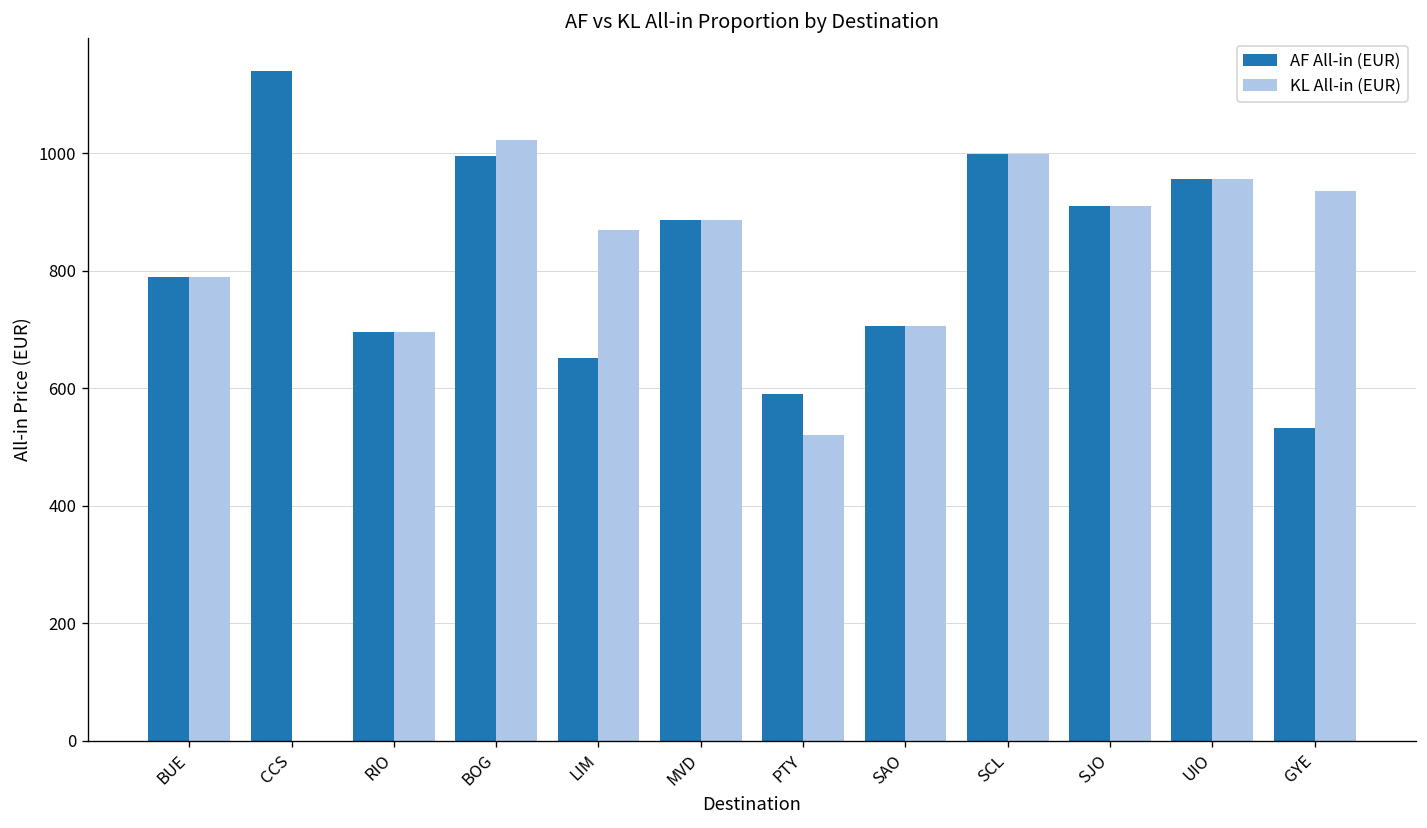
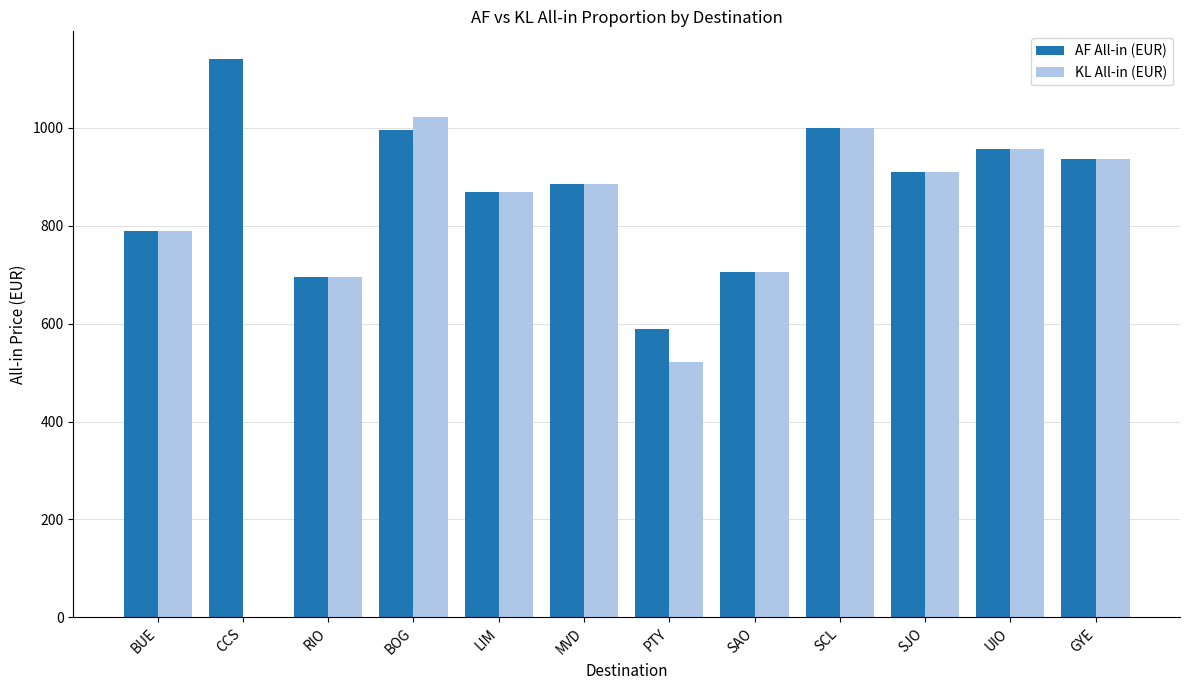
  {
    "AF All-in (EUR)": {
      "BUE": 790,
      "CCS": 1140,
      "RIO": 700,
      "BOG": 1000,
-     "LIM": 650,
+     "LIM": 870,
      "MVD": 890,
      "PTY": 590,
      "SAO": 710,
      "SCL": 1000,
      "SJO": 910,
      "UIO": 960,
-     "GYE": 530
+     "GYE": 940
    },
    "KL All-in (EUR)": {
      "BUE": 790,
      "CCS": 0,
      "RIO": 700,
      "BOG": 1020,
      "LIM": 870,
      "MVD": 890,
      "PTY": 520,
      "SAO": 710,
      "SCL": 1000,
      "SJO": 910,
      "UIO": 960,
      "GYE": 940
    }
  }
